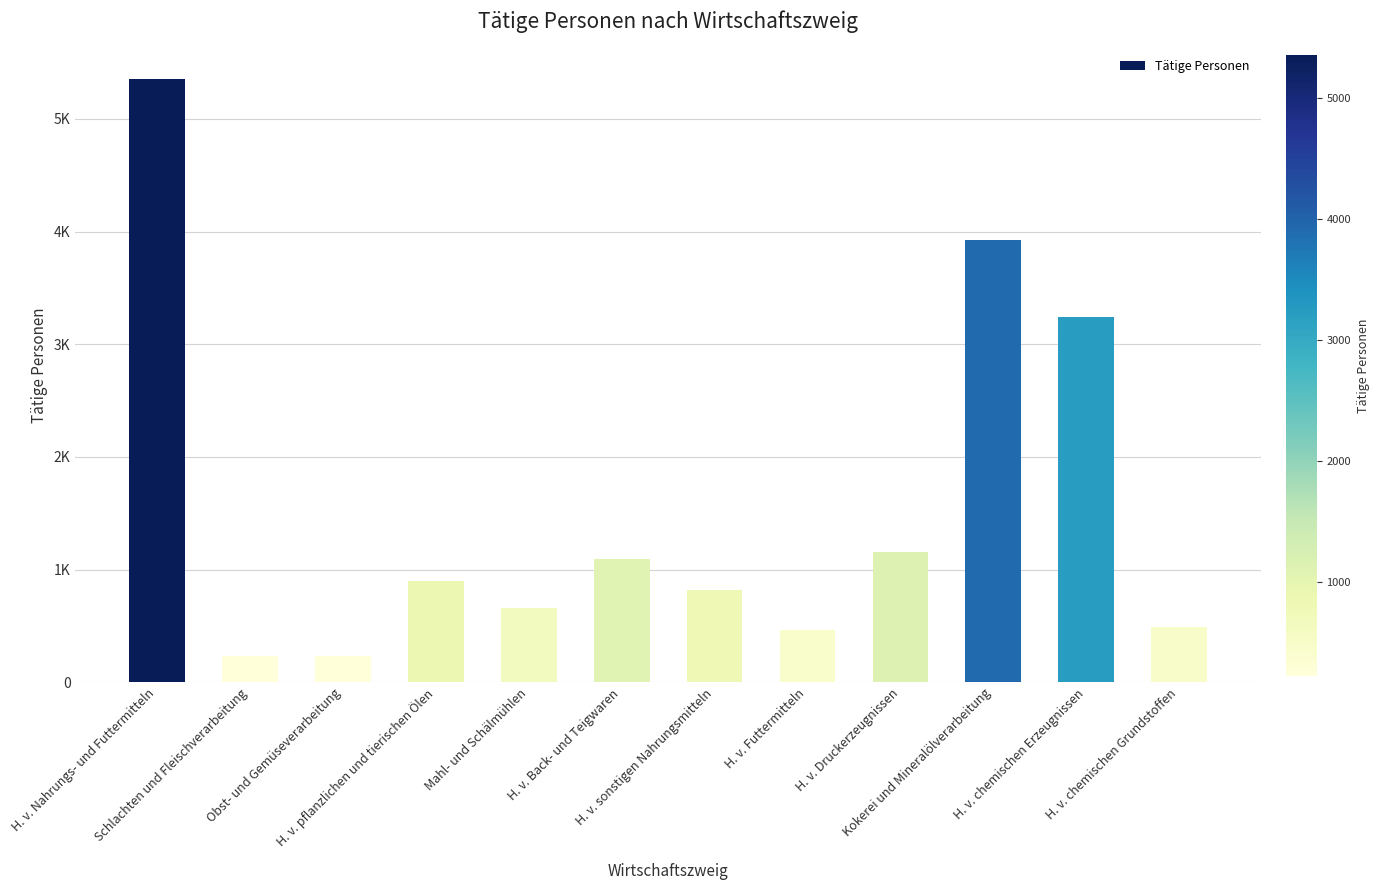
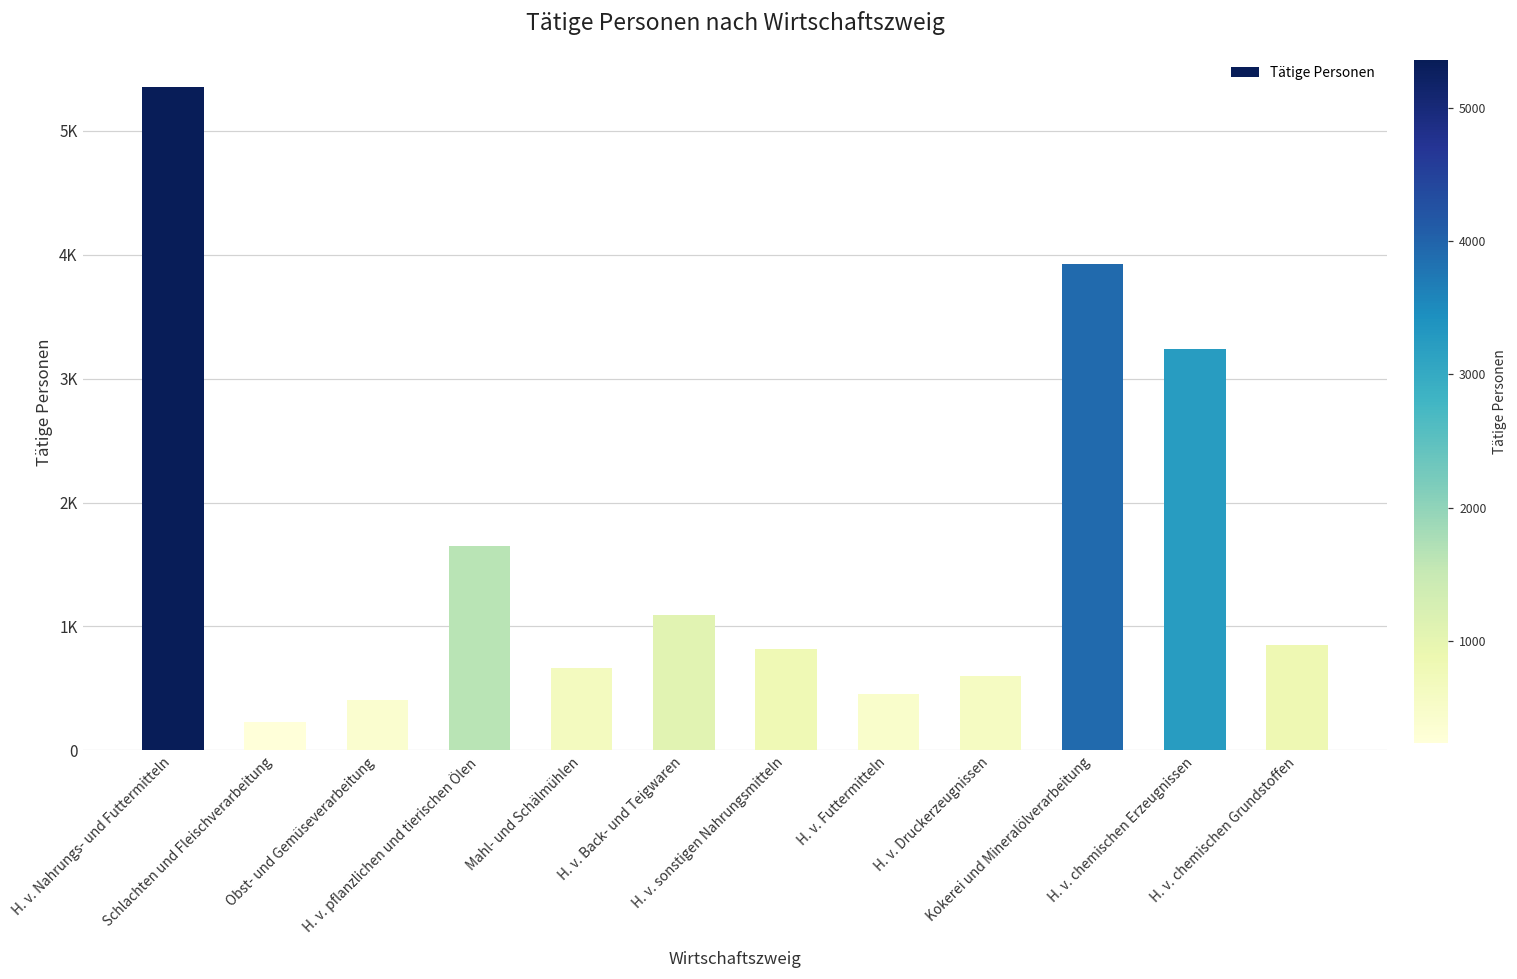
  {
    "H. v. Nahrungs- und Futtermitteln": 5360,
    "Schlachten und Fleischverarbeitung": 230,
-   "Obst- und Gemüseverarbeitung": 230,
-   "H. v. pflanzlichen und tierischen Ölen": 890,
+   "Obst- und Gemüseverarbeitung": 410,
+   "H. v. pflanzlichen und tierischen Ölen": 1650,
    "Mahl- und Schälmühlen": 660,
    "H. v. Back- und Teigwaren": 1090,
    "H. v. sonstigen Nahrungsmitteln": 820,
    "H. v. Futtermitteln": 460,
-   "H. v. Druckerzeugnissen": 1160,
+   "H. v. Druckerzeugnissen": 600,
    "Kokerei und Mineralölverarbeitung": 3920,
    "H. v. chemischen Erzeugnissen": 3240,
-   "H. v. chemischen Grundstoffen": 490
+   "H. v. chemischen Grundstoffen": 850
  }
